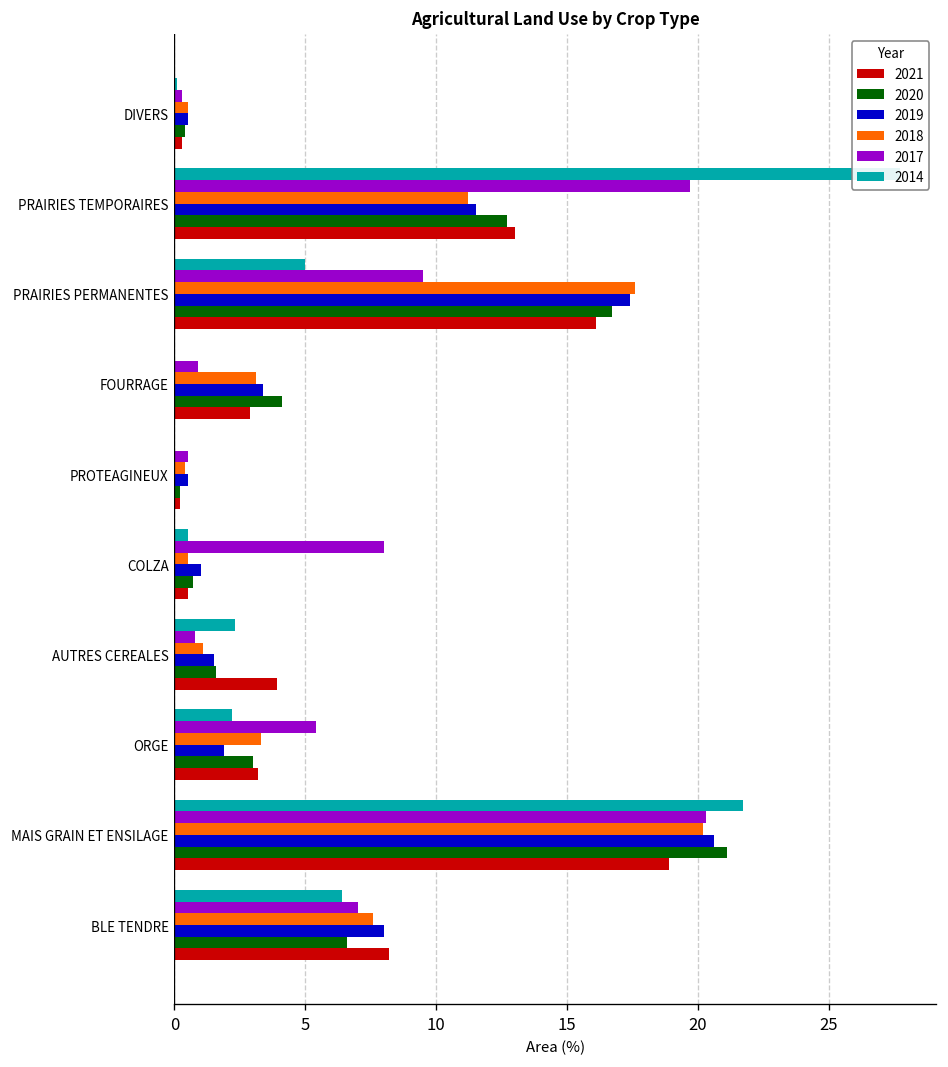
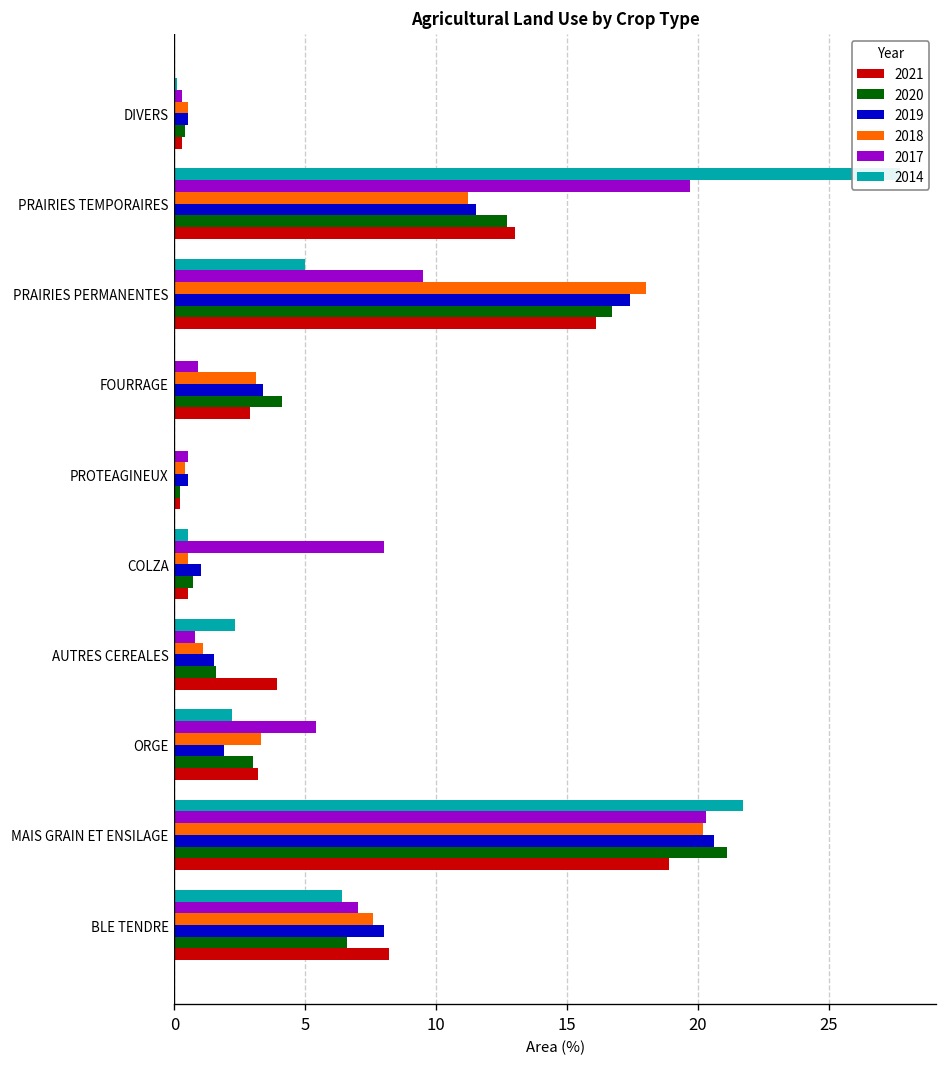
  {
    "2021": {
      "DIVERS": 0.3,
      "PRAIRIES TEMPORAIRES": 13.0,
      "PRAIRIES PERMANENTES": 16.1,
      "FOURRAGE": 2.9,
      "PROTEAGINEUX": 0.2,
      "COLZA": 0.5,
      "AUTRES CEREALES": 3.9,
      "ORGE": 3.2,
      "MAIS GRAIN ET ENSILAGE": 18.9,
      "BLE TENDRE": 8.2
    },
    "2020": {
      "DIVERS": 0.4,
      "PRAIRIES TEMPORAIRES": 12.7,
      "PRAIRIES PERMANENTES": 16.7,
      "FOURRAGE": 4.1,
      "PROTEAGINEUX": 0.2,
      "COLZA": 0.7,
      "AUTRES CEREALES": 1.6,
      "ORGE": 3.0,
      "MAIS GRAIN ET ENSILAGE": 21.1,
      "BLE TENDRE": 6.6
    },
    "2019": {
      "DIVERS": 0.5,
      "PRAIRIES TEMPORAIRES": 11.5,
      "PRAIRIES PERMANENTES": 17.4,
      "FOURRAGE": 3.4,
      "PROTEAGINEUX": 0.5,
      "COLZA": 1.0,
      "AUTRES CEREALES": 1.5,
      "ORGE": 1.9,
      "MAIS GRAIN ET ENSILAGE": 20.6,
      "BLE TENDRE": 8.0
    },
    "2018": {
      "DIVERS": 0.5,
      "PRAIRIES TEMPORAIRES": 11.2,
-     "PRAIRIES PERMANENTES": 17.6,
+     "PRAIRIES PERMANENTES": 18.0,
      "FOURRAGE": 3.1,
      "PROTEAGINEUX": 0.4,
      "COLZA": 0.5,
      "AUTRES CEREALES": 1.1,
      "ORGE": 3.3,
      "MAIS GRAIN ET ENSILAGE": 20.2,
      "BLE TENDRE": 7.6
    },
    "2017": {
      "DIVERS": 0.3,
      "PRAIRIES TEMPORAIRES": 19.7,
      "PRAIRIES PERMANENTES": 9.5,
      "FOURRAGE": 0.9,
      "PROTEAGINEUX": 0.5,
      "COLZA": 8.0,
      "AUTRES CEREALES": 0.8,
      "ORGE": 5.4,
      "MAIS GRAIN ET ENSILAGE": 20.3,
      "BLE TENDRE": 7.0
    },
    "2014": {
      "PRAIRIES PERMANENTES": 5.0,
      "FOURRAGE": 0.0,
      "PROTEAGINEUX": 0.0,
      "COLZA": 0.5,
      "AUTRES CEREALES": 2.3,
      "ORGE": 2.2,
      "MAIS GRAIN ET ENSILAGE": 21.7,
      "BLE TENDRE": 6.4
    }
  }
